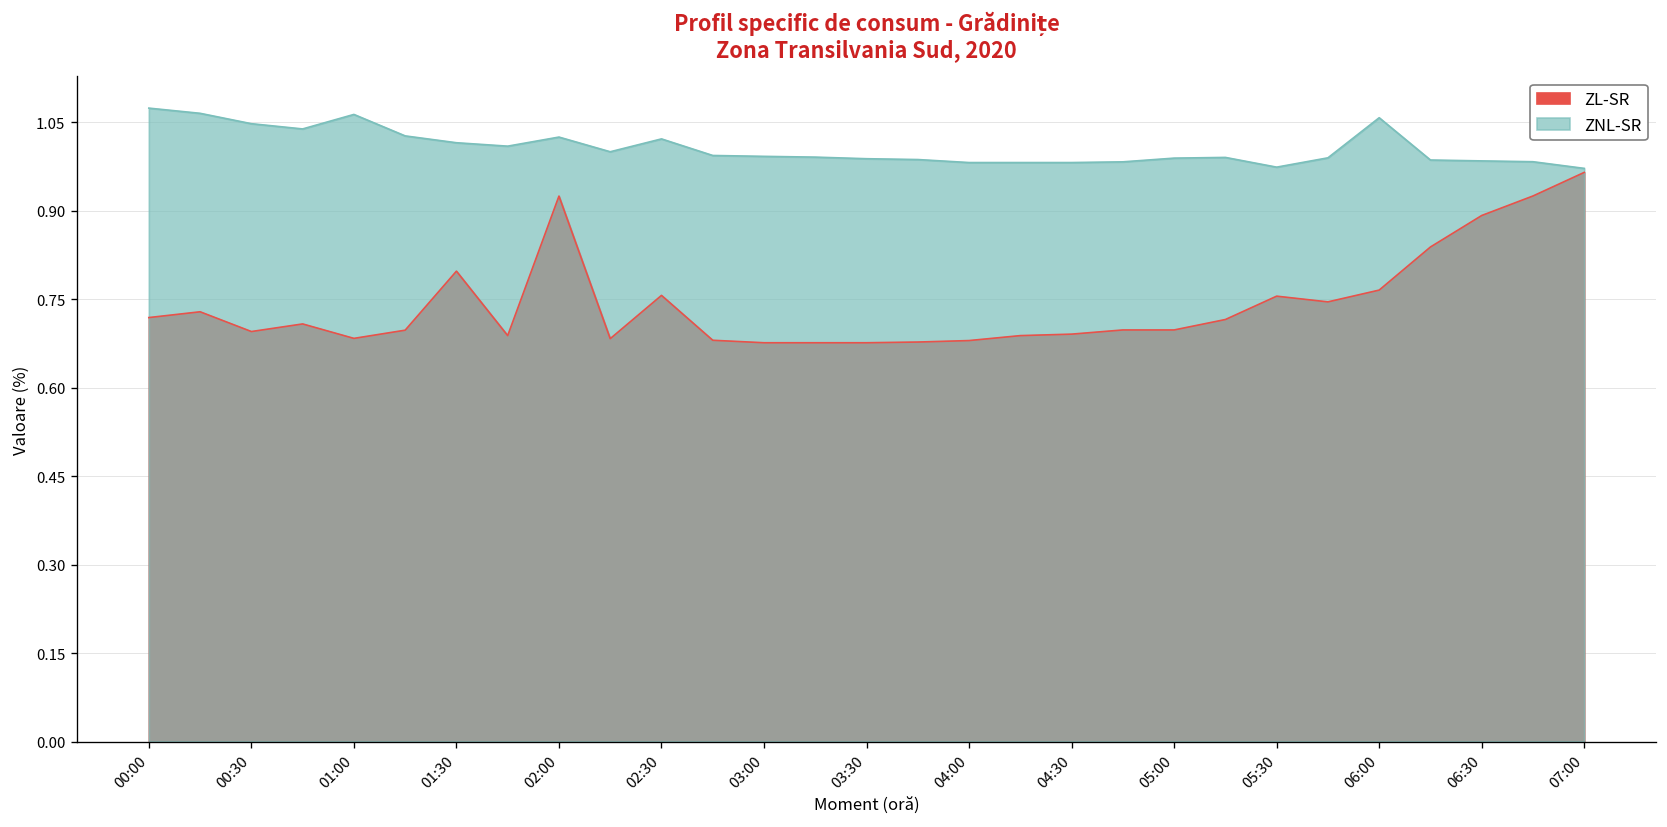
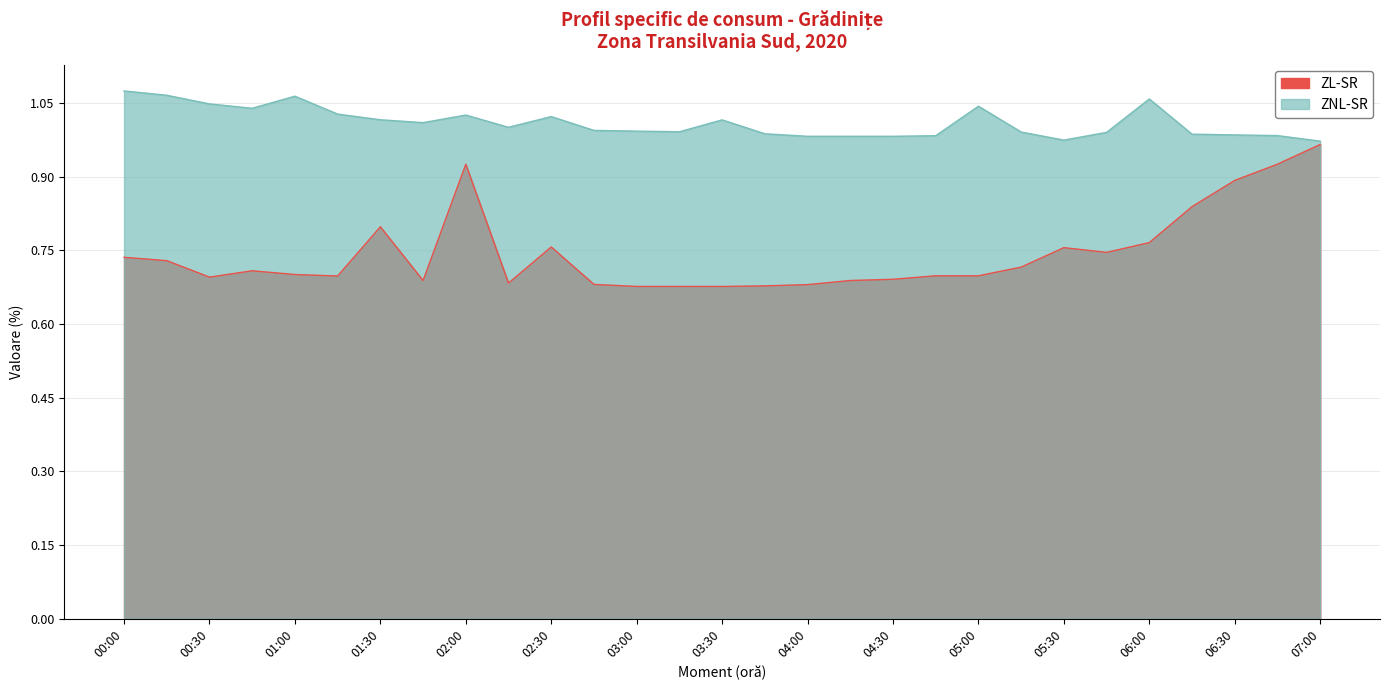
  {
    "ZL-SR": {
-     "00:00": 0.72,
+     "00:00": 0.74,
      "00:30": 0.70,
-     "01:00": 0.68,
+     "01:00": 0.70,
      "01:30": 0.80,
      "02:00": 0.92,
      "02:30": 0.76,
      "03:00": 0.68,
      "03:30": 0.68,
      "04:00": 0.68,
      "04:30": 0.69,
      "05:00": 0.70,
      "05:30": 0.76,
      "06:00": 0.77,
      "06:30": 0.89,
      "07:00": 0.97
    },
    "ZNL-SR": {
      "00:00": 1.07,
      "00:30": 1.05,
      "01:00": 1.06,
      "01:30": 1.02,
      "02:00": 1.03,
      "02:30": 1.02,
      "03:00": 0.99,
-     "03:30": 0.99,
+     "03:30": 1.02,
      "04:00": 0.98,
      "04:30": 0.98,
-     "05:00": 0.99,
+     "05:00": 1.04,
      "05:30": 0.97,
      "06:00": 1.06,
      "06:30": 0.98,
      "07:00": 0.97
    }
  }
